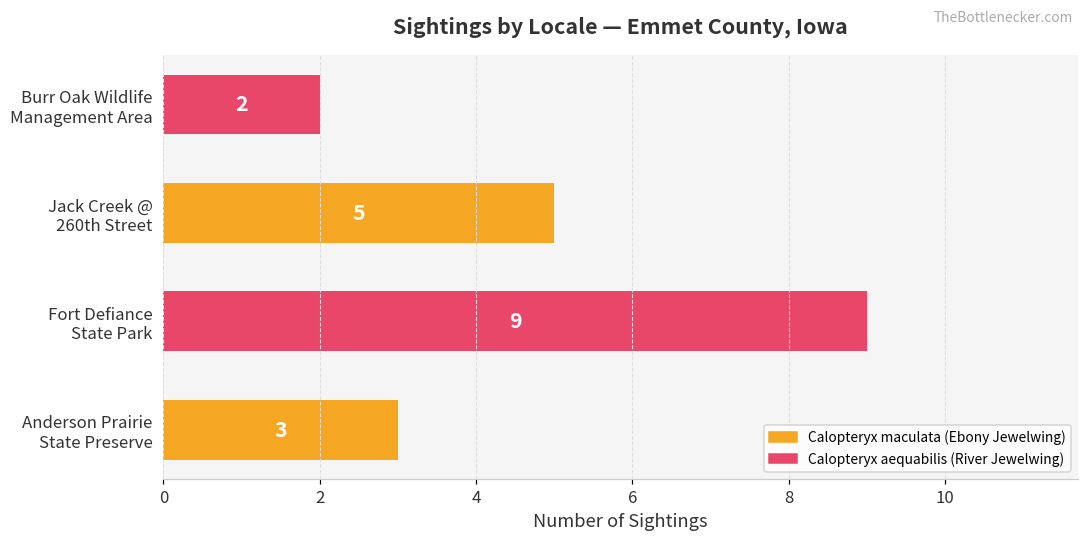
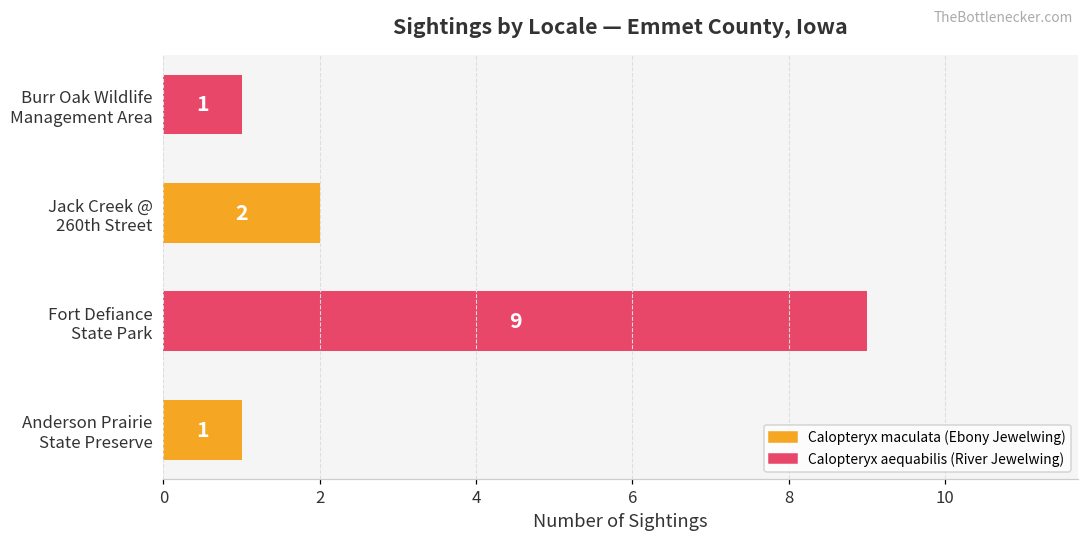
  {
-   "Burr Oak Wildlife Management Area": 2,
-   "Jack Creek @ 260th Street": 5,
+   "Burr Oak Wildlife Management Area": 1,
+   "Jack Creek @ 260th Street": 2,
    "Fort Defiance State Park": 9,
-   "Anderson Prairie State Preserve": 3
+   "Anderson Prairie State Preserve": 1
  }
